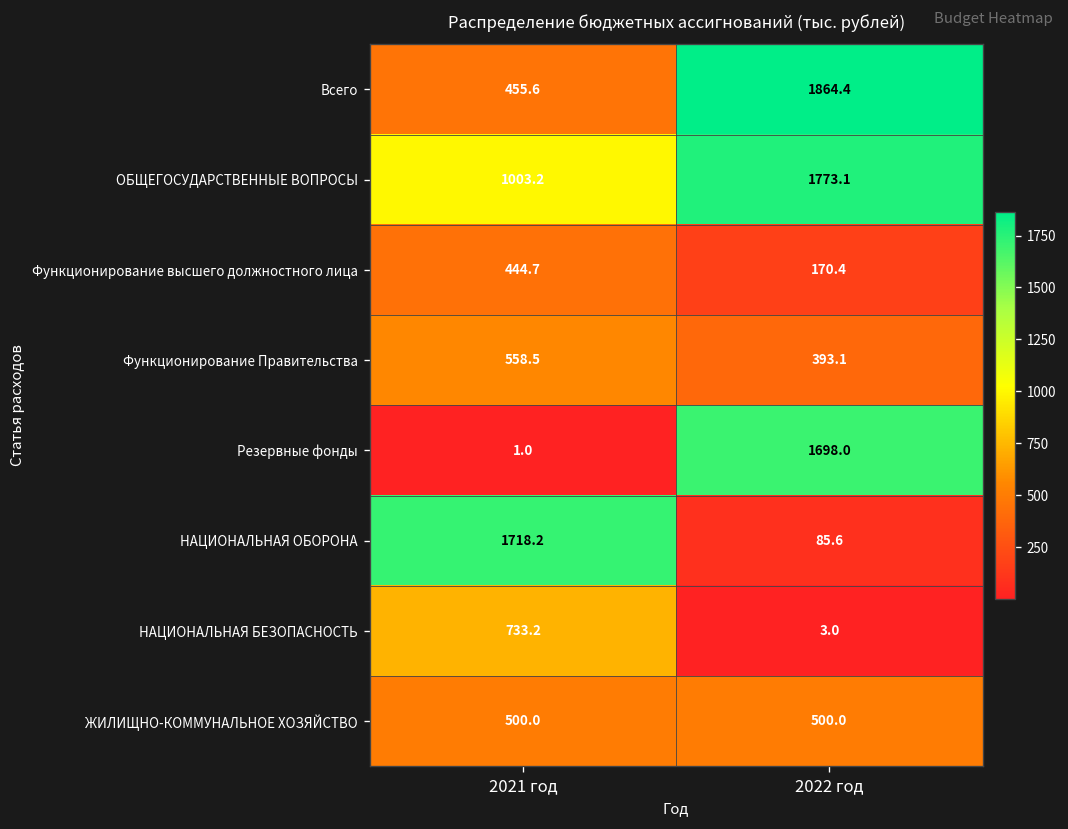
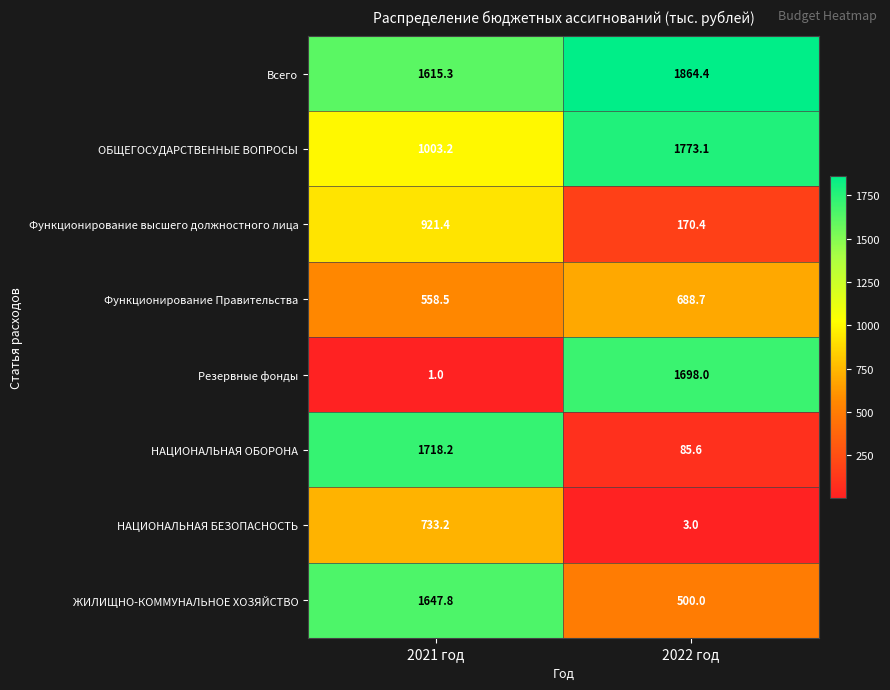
  {
    "Всего": {
-     "2021 год": 455.6,
+     "2021 год": 1615.3,
      "2022 год": 1864.4
    },
    "ОБЩЕГОСУДАРСТВЕННЫЕ ВОПРОСЫ": {
      "2021 год": 1003.2,
      "2022 год": 1773.1
    },
    "Функционирование высшего должностного лица": {
-     "2021 год": 444.7,
+     "2021 год": 921.4,
      "2022 год": 170.4
    },
    "Функционирование Правительства": {
      "2021 год": 558.5,
-     "2022 год": 393.1
+     "2022 год": 688.7
    },
    "Резервные фонды": {
      "2021 год": 1.0,
      "2022 год": 1698.0
    },
    "НАЦИОНАЛЬНАЯ ОБОРОНА": {
      "2021 год": 1718.2,
      "2022 год": 85.6
    },
    "НАЦИОНАЛЬНАЯ БЕЗОПАСНОСТЬ": {
      "2021 год": 733.2,
      "2022 год": 3.0
    },
    "ЖИЛИЩНО-КОММУНАЛЬНОЕ ХОЗЯЙСТВО": {
-     "2021 год": 500.0,
+     "2021 год": 1647.8,
      "2022 год": 500.0
    }
  }
